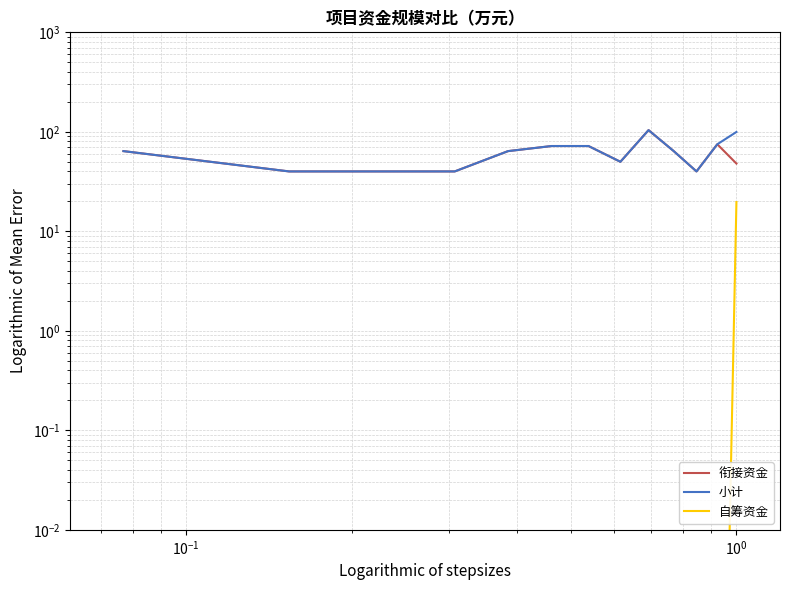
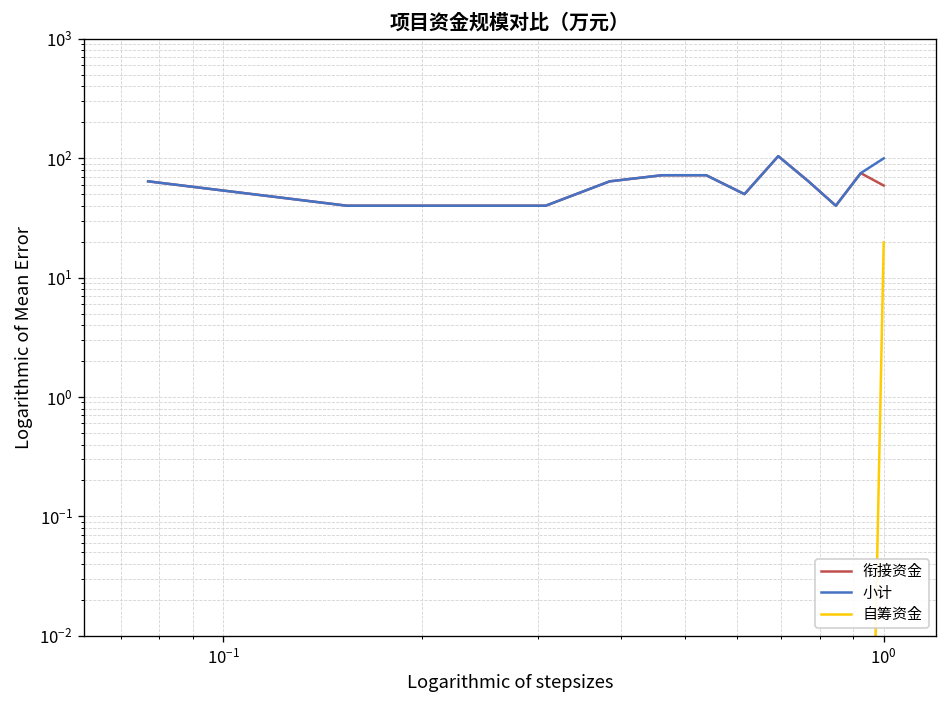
  {
    "衔接资金": {
-     "10^0": 50
+     "10^0": 60
    },
    "小计": {
      "10^0": 100
    },
    "自筹资金": {
      "10^0": 20
    }
  }
